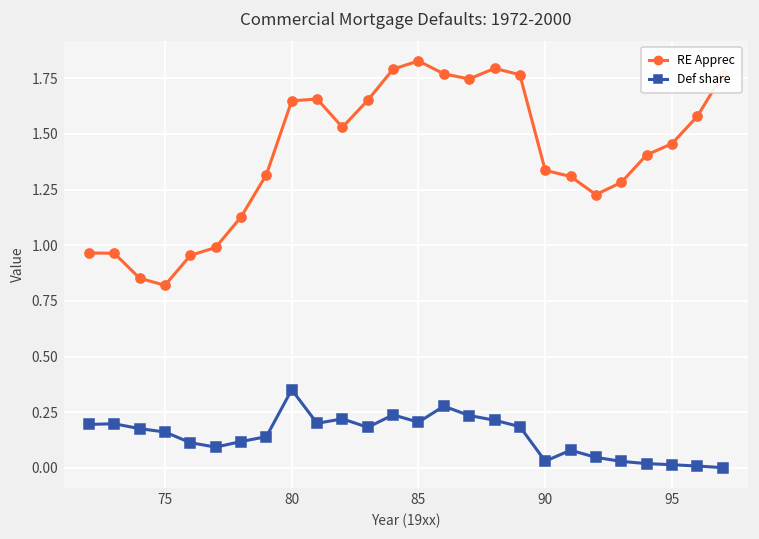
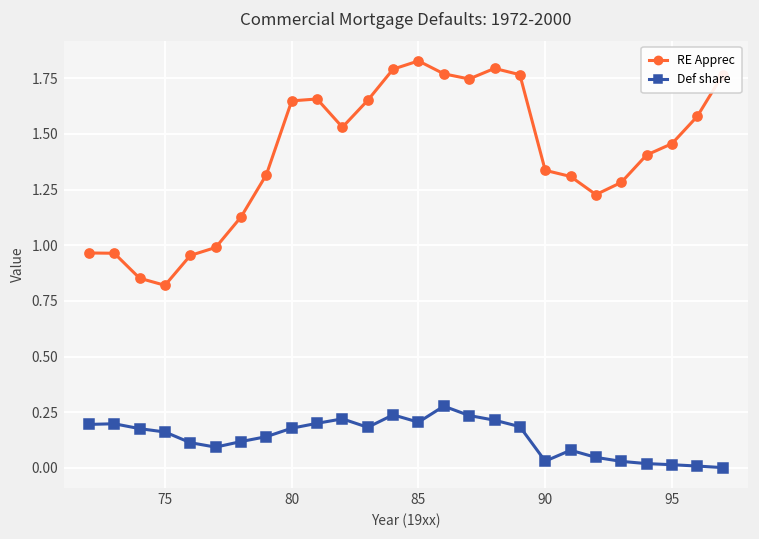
  {
    "RE Apprec": {
      "75": 0.82,
      "80": 1.65,
      "85": 1.83,
      "90": 1.34,
      "95": 1.46
    },
    "Def share": {
      "75": 0.16,
-     "80": 0.35,
+     "80": 0.18,
      "85": 0.21,
      "90": 0.03,
      "95": 0.01
    }
  }
